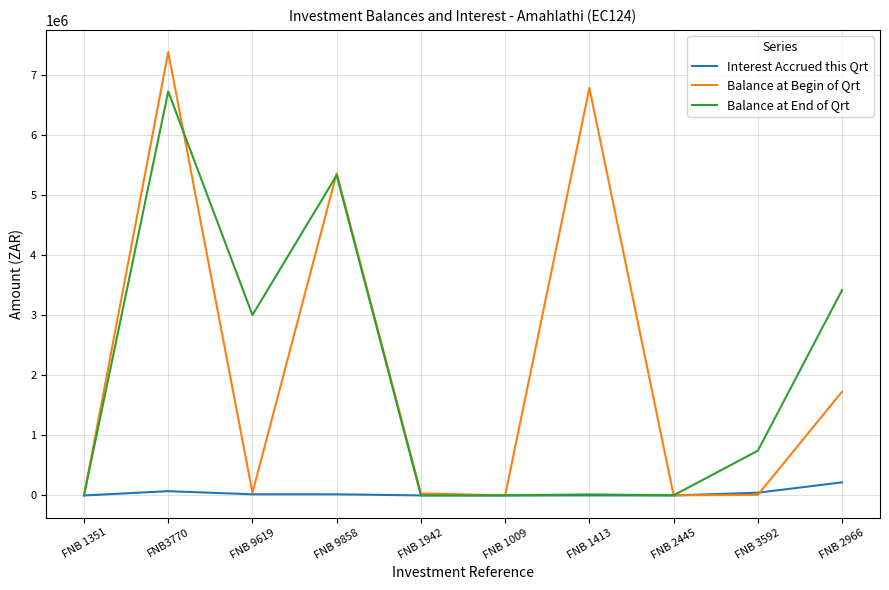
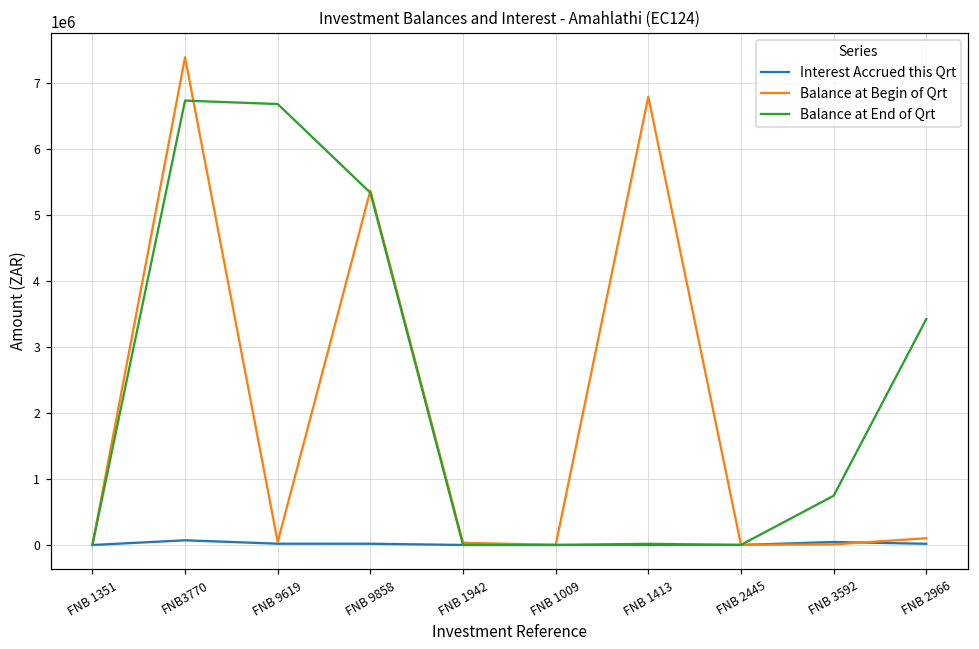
  {
    "Interest Accrued this Qrt": {
      "FNB3770": 100000,
      "FNB 9858": 0,
-     "FNB 2966": 200000
+     "FNB 2966": 0
    },
    "Balance at Begin of Qrt": {
      "FNB3770": 7400000,
      "FNB 1413": 6800000,
-     "FNB 2966": 1700000
+     "FNB 2966": 100000
    },
    "Balance at End of Qrt": {
      "FNB3770": 6700000,
-     "FNB 9619": 3000000,
+     "FNB 9619": 6700000,
      "FNB 3592": 700000,
      "FNB 2966": 3400000
    }
  }
